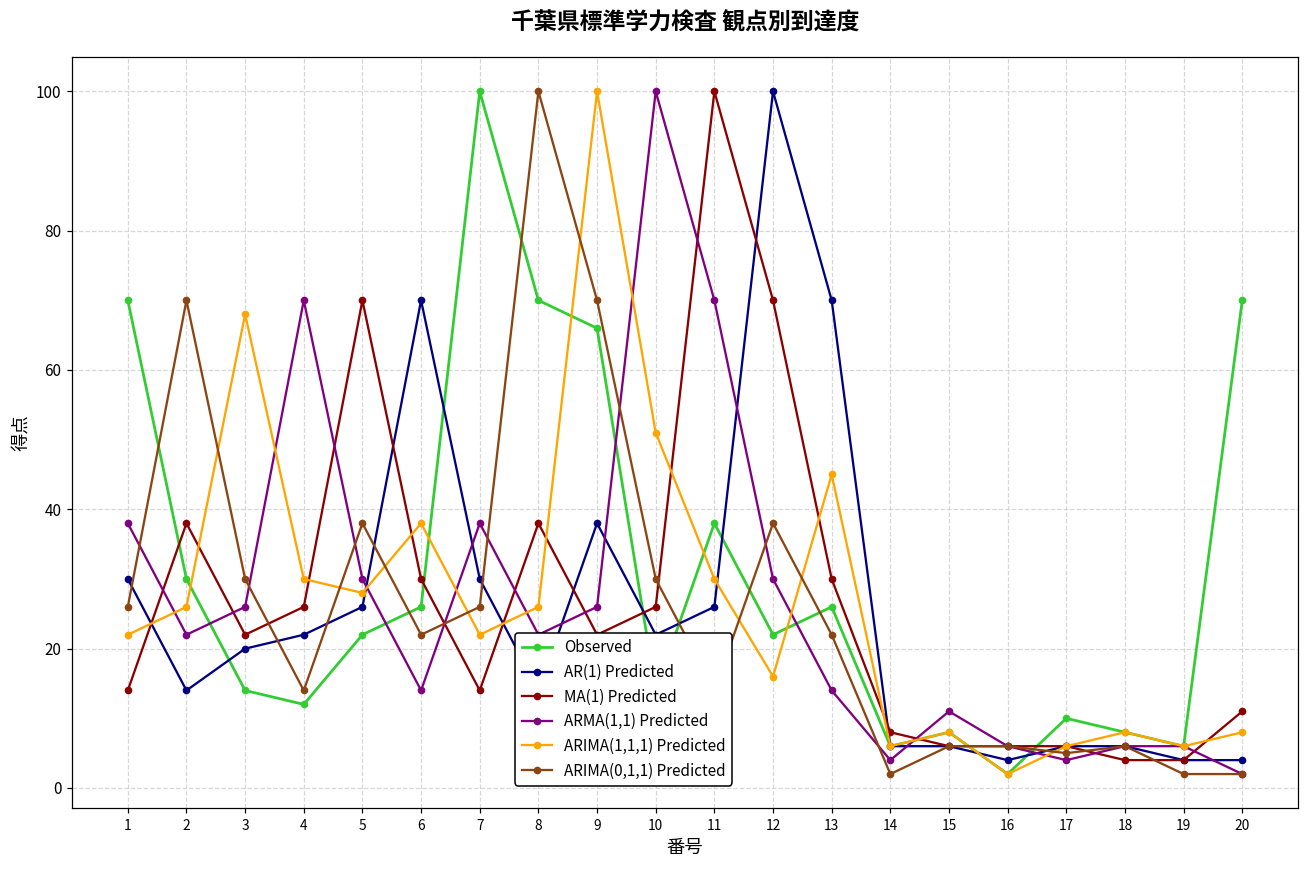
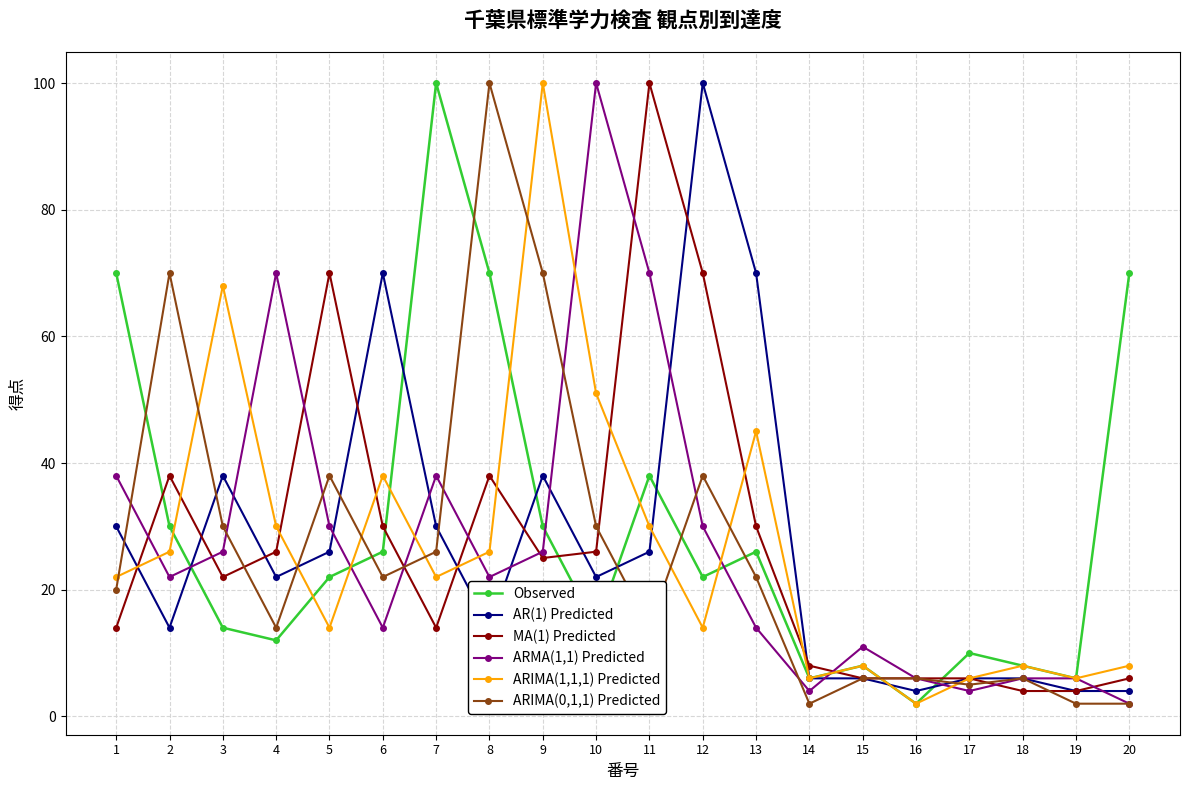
  {
    "Observed": {
      "1": 70,
      "2": 30,
      "3": 14,
      "4": 12,
      "5": 22,
      "6": 26,
      "7": 100,
      "8": 70,
-     "9": 66,
+     "9": 30,
      "11": 38,
      "12": 22,
      "13": 26,
      "17": 10,
      "20": 70
    },
    "AR(1) Predicted": {
      "1": 30,
      "2": 14,
-     "3": 20,
+     "3": 38,
      "4": 22,
      "5": 26,
      "6": 70,
      "7": 30,
      "9": 38,
      "10": 22,
      "11": 26,
      "12": 100,
      "13": 70,
      "16": 4,
      "20": 4
    },
    "MA(1) Predicted": {
      "1": 14,
      "2": 38,
      "3": 22,
      "4": 26,
      "5": 70,
      "6": 30,
      "7": 14,
      "8": 38,
-     "9": 22,
+     "9": 25,
      "10": 26,
      "11": 100,
      "12": 70,
      "13": 30,
      "14": 8,
      "18": 4,
-     "20": 11
+     "20": 6
    },
    "ARMA(1,1) Predicted": {
      "1": 38,
      "2": 22,
      "3": 26,
      "4": 70,
      "5": 30,
      "6": 14,
      "7": 38,
      "8": 22,
      "9": 26,
      "10": 100,
      "11": 70,
      "12": 30,
      "13": 14,
      "14": 4,
      "15": 11,
      "17": 4
    },
    "ARIMA(1,1,1) Predicted": {
      "1": 22,
      "2": 26,
      "3": 68,
      "4": 30,
-     "5": 28,
+     "5": 14,
      "6": 38,
      "7": 22,
      "8": 26,
      "9": 100,
      "10": 51,
      "11": 30,
-     "12": 16,
+     "12": 14,
      "13": 45,
      "20": 8
    },
    "ARIMA(0,1,1) Predicted": {
-     "1": 26,
+     "1": 20,
      "2": 70,
      "3": 30,
      "4": 14,
      "5": 38,
      "6": 22,
      "7": 26,
      "8": 100,
      "9": 70,
      "10": 30,
      "12": 38,
      "13": 22,
      "14": 2,
      "17": 5,
      "19": 2
    }
  }
